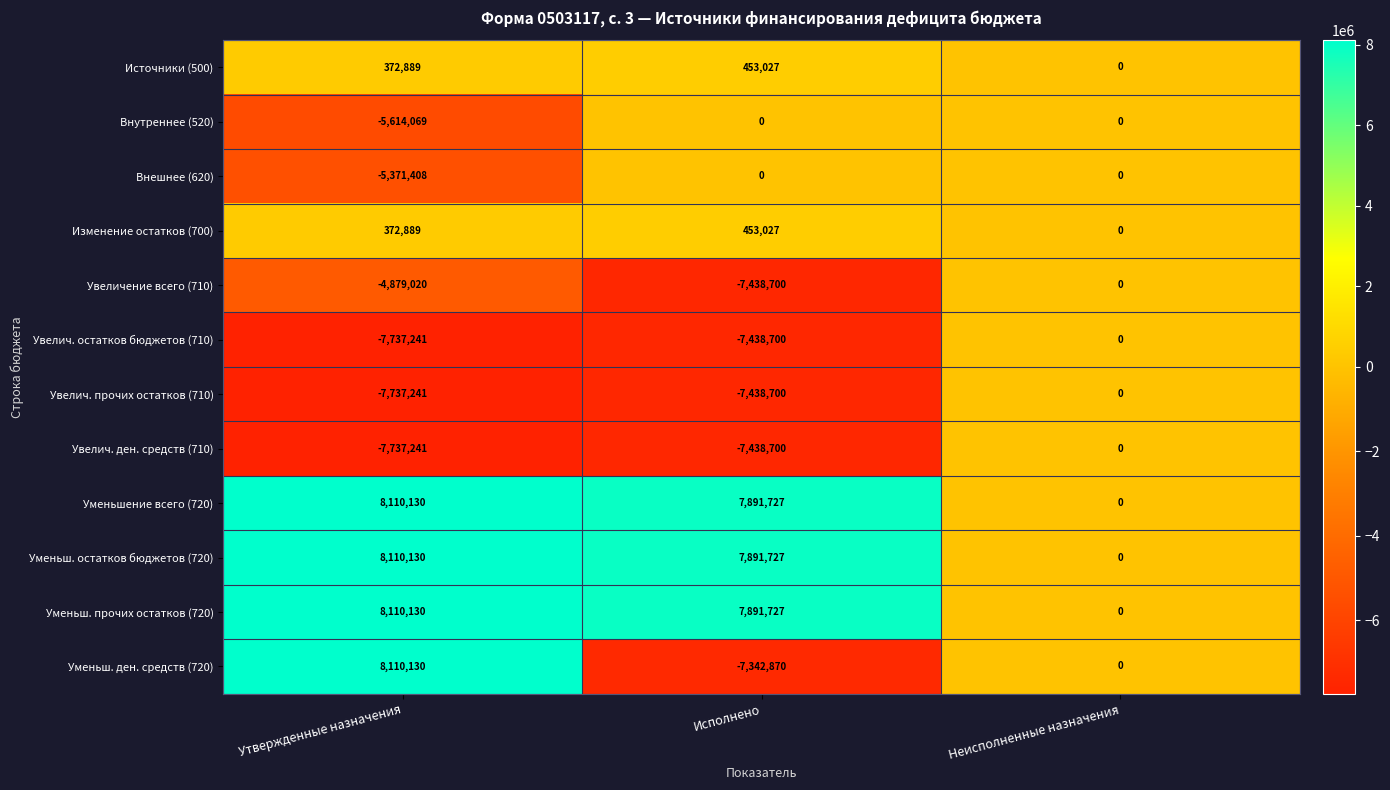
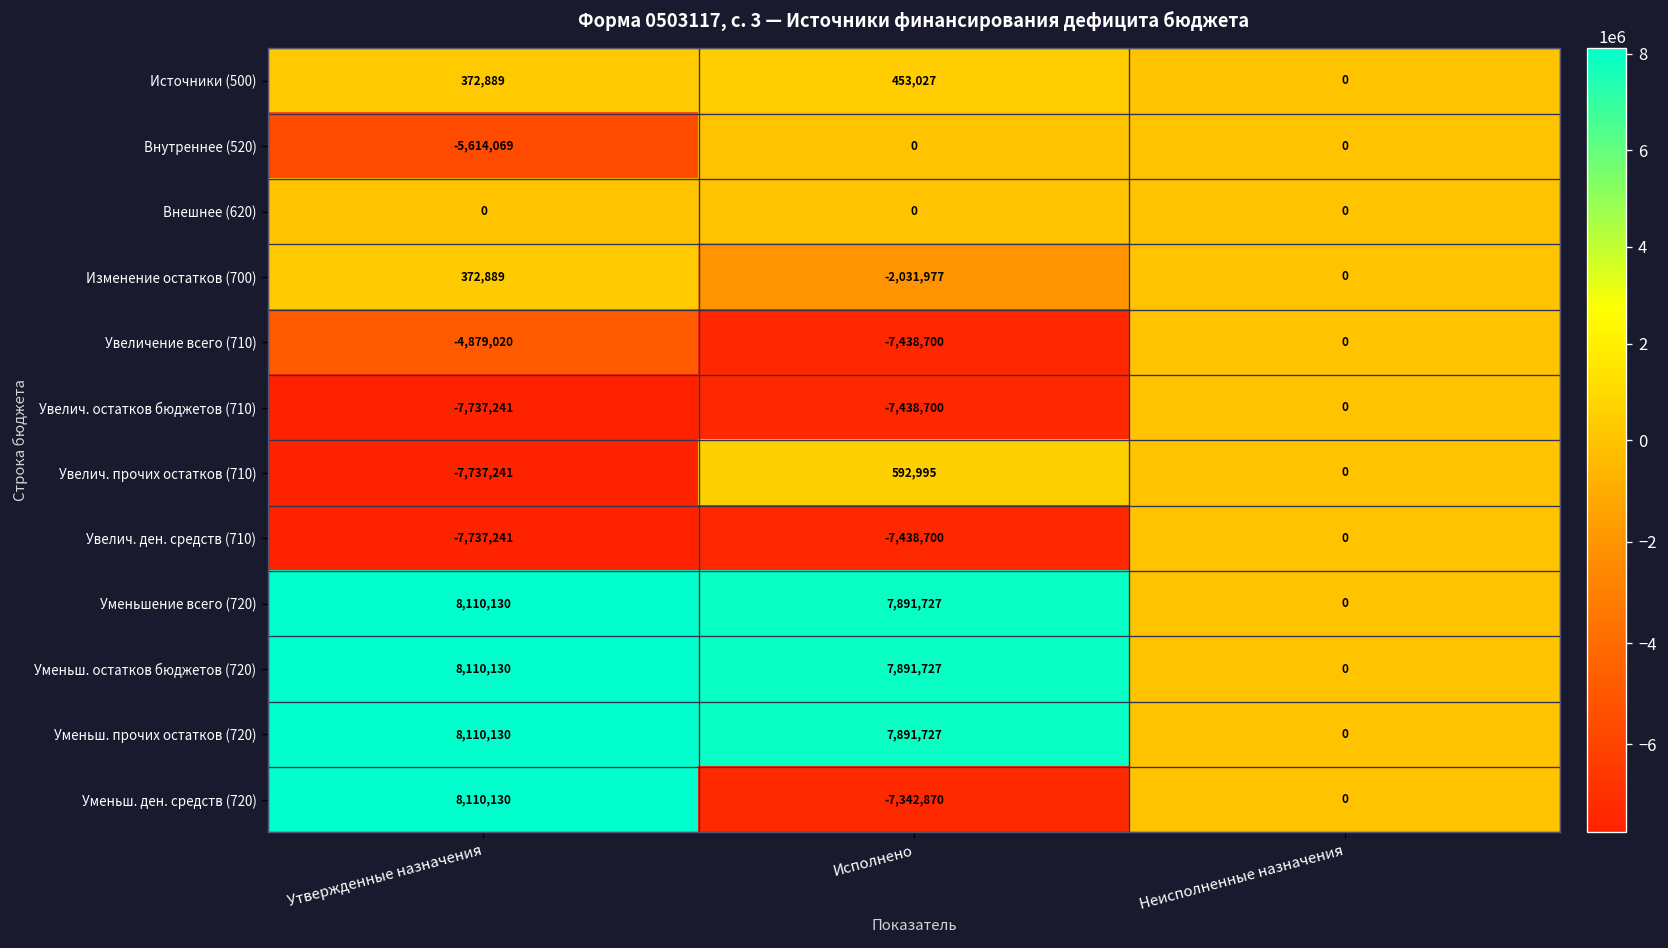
  {
    "Источники (500)": {
      "Утвержденные назначения": "372,889",
      "Исполнено": "453,027",
      "Неисполненные назначения": "0"
    },
    "Внутреннее (520)": {
      "Утвержденные назначения": "-5,614,069",
      "Исполнено": "0",
      "Неисполненные назначения": "0"
    },
    "Внешнее (620)": {
-     "Утвержденные назначения": "-5,371,408",
+     "Утвержденные назначения": "0",
      "Исполнено": "0",
      "Неисполненные назначения": "0"
    },
    "Изменение остатков (700)": {
      "Утвержденные назначения": "372,889",
-     "Исполнено": "453,027",
+     "Исполнено": "-2,031,977",
      "Неисполненные назначения": "0"
    },
    "Увеличение всего (710)": {
      "Утвержденные назначения": "-4,879,020",
      "Исполнено": "-7,438,700",
      "Неисполненные назначения": "0"
    },
    "Увелич. остатков бюджетов (710)": {
      "Утвержденные назначения": "-7,737,241",
      "Исполнено": "-7,438,700",
      "Неисполненные назначения": "0"
    },
    "Увелич. прочих остатков (710)": {
      "Утвержденные назначения": "-7,737,241",
-     "Исполнено": "-7,438,700",
+     "Исполнено": "592,995",
      "Неисполненные назначения": "0"
    },
    "Увелич. ден. средств (710)": {
      "Утвержденные назначения": "-7,737,241",
      "Исполнено": "-7,438,700",
      "Неисполненные назначения": "0"
    },
    "Уменьшение всего (720)": {
      "Утвержденные назначения": "8,110,130",
      "Исполнено": "7,891,727",
      "Неисполненные назначения": "0"
    },
    "Уменьш. остатков бюджетов (720)": {
      "Утвержденные назначения": "8,110,130",
      "Исполнено": "7,891,727",
      "Неисполненные назначения": "0"
    },
    "Уменьш. прочих остатков (720)": {
      "Утвержденные назначения": "8,110,130",
      "Исполнено": "7,891,727",
      "Неисполненные назначения": "0"
    },
    "Уменьш. ден. средств (720)": {
      "Утвержденные назначения": "8,110,130",
      "Исполнено": "-7,342,870",
      "Неисполненные назначения": "0"
    }
  }
